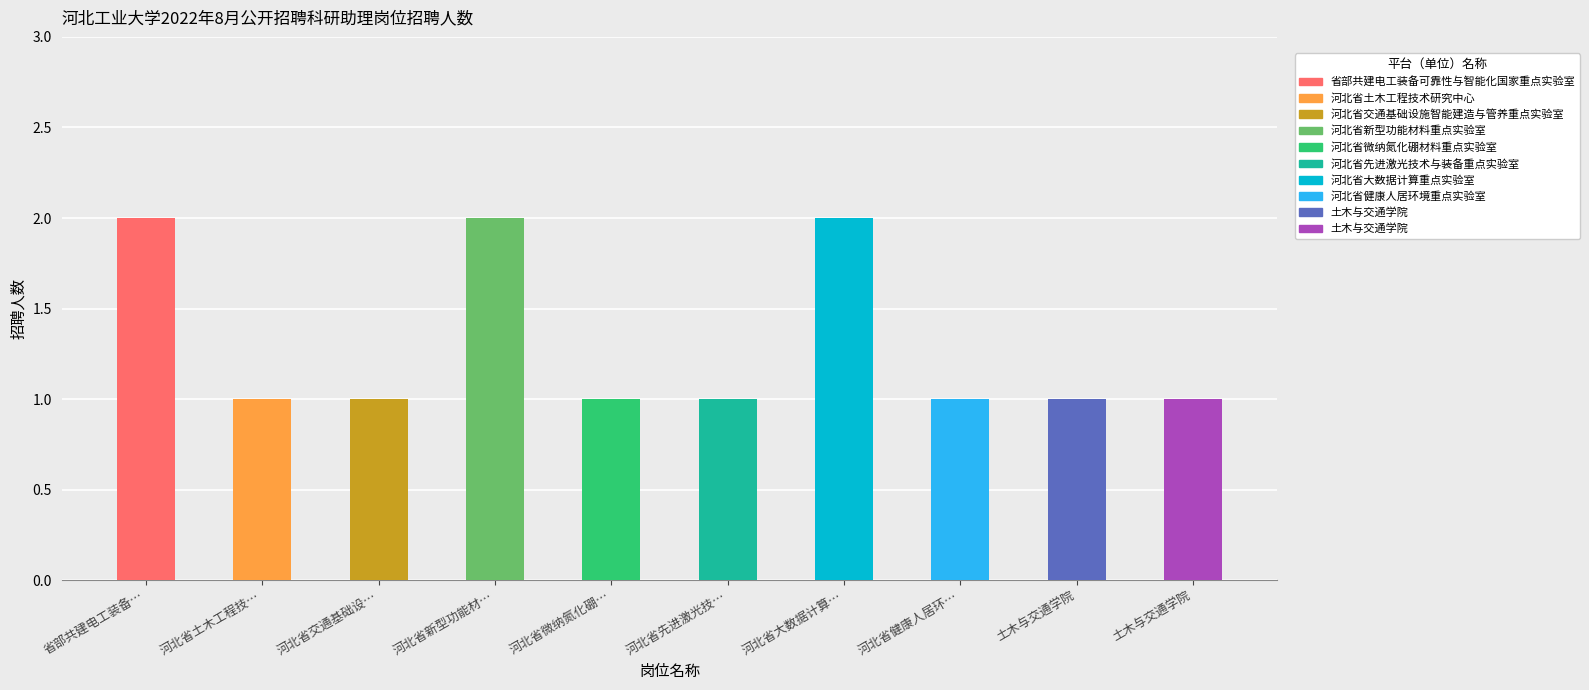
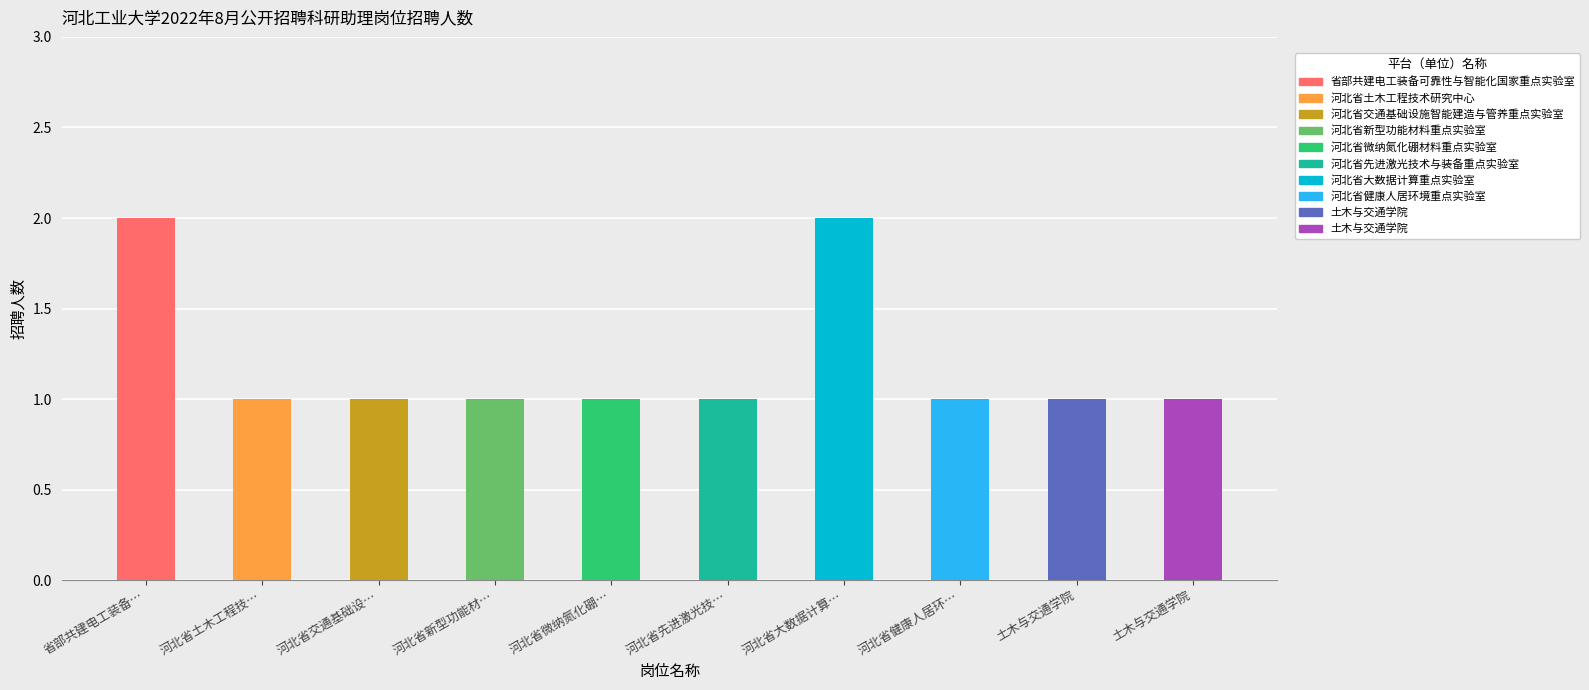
  {
    "省部共建电工装备…": 2,
    "河北省土木工程技…": 1,
    "河北省交通基础设…": 1,
-   "河北省新型功能材…": 2,
+   "河北省新型功能材…": 1,
    "河北省微纳氮化硼…": 1,
    "河北省先进激光技…": 1,
    "河北省大数据计算…": 2,
    "河北省健康人居环…": 1
  }
